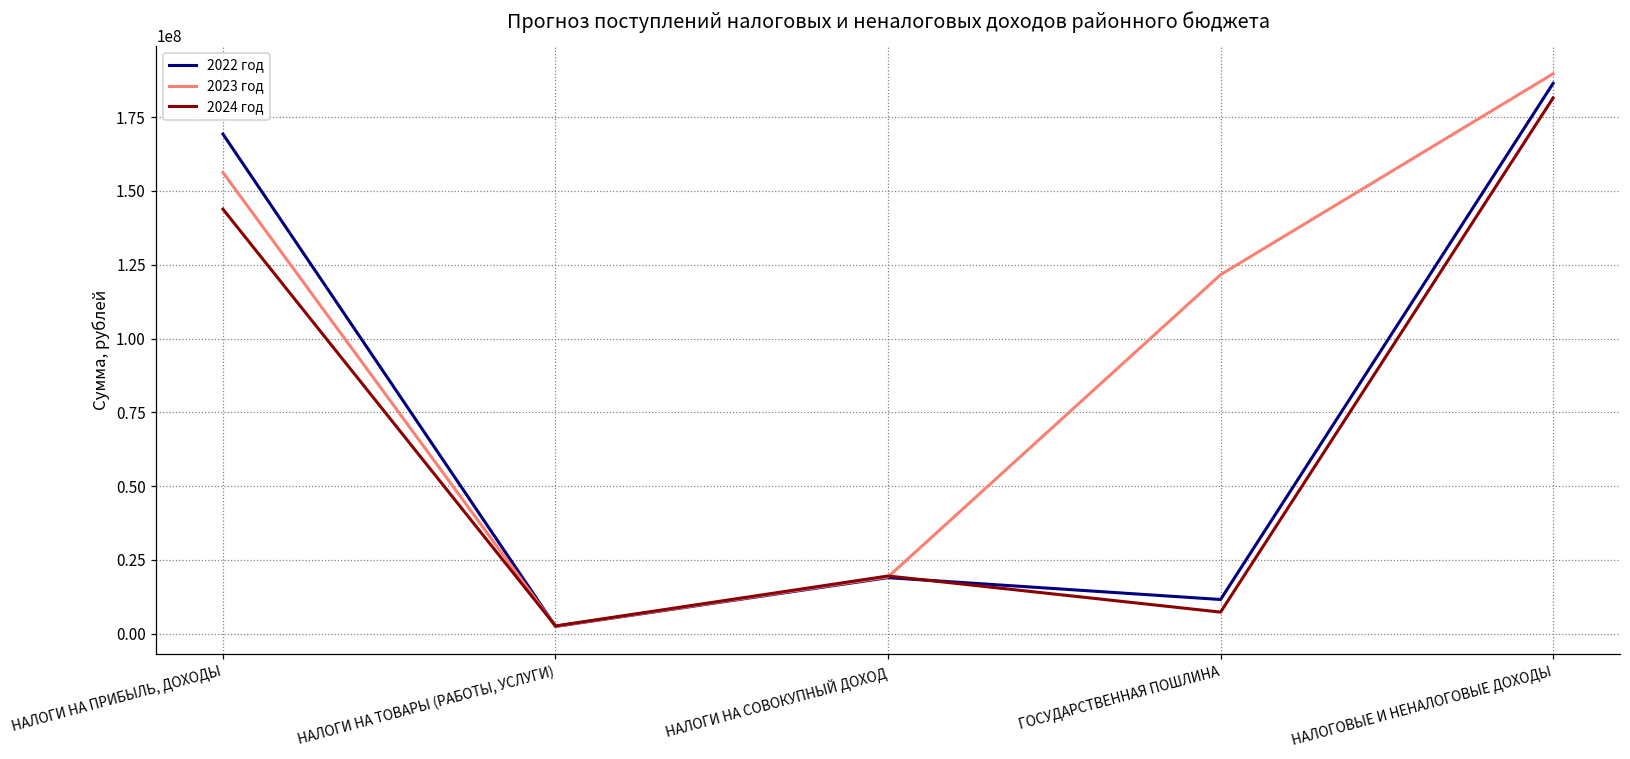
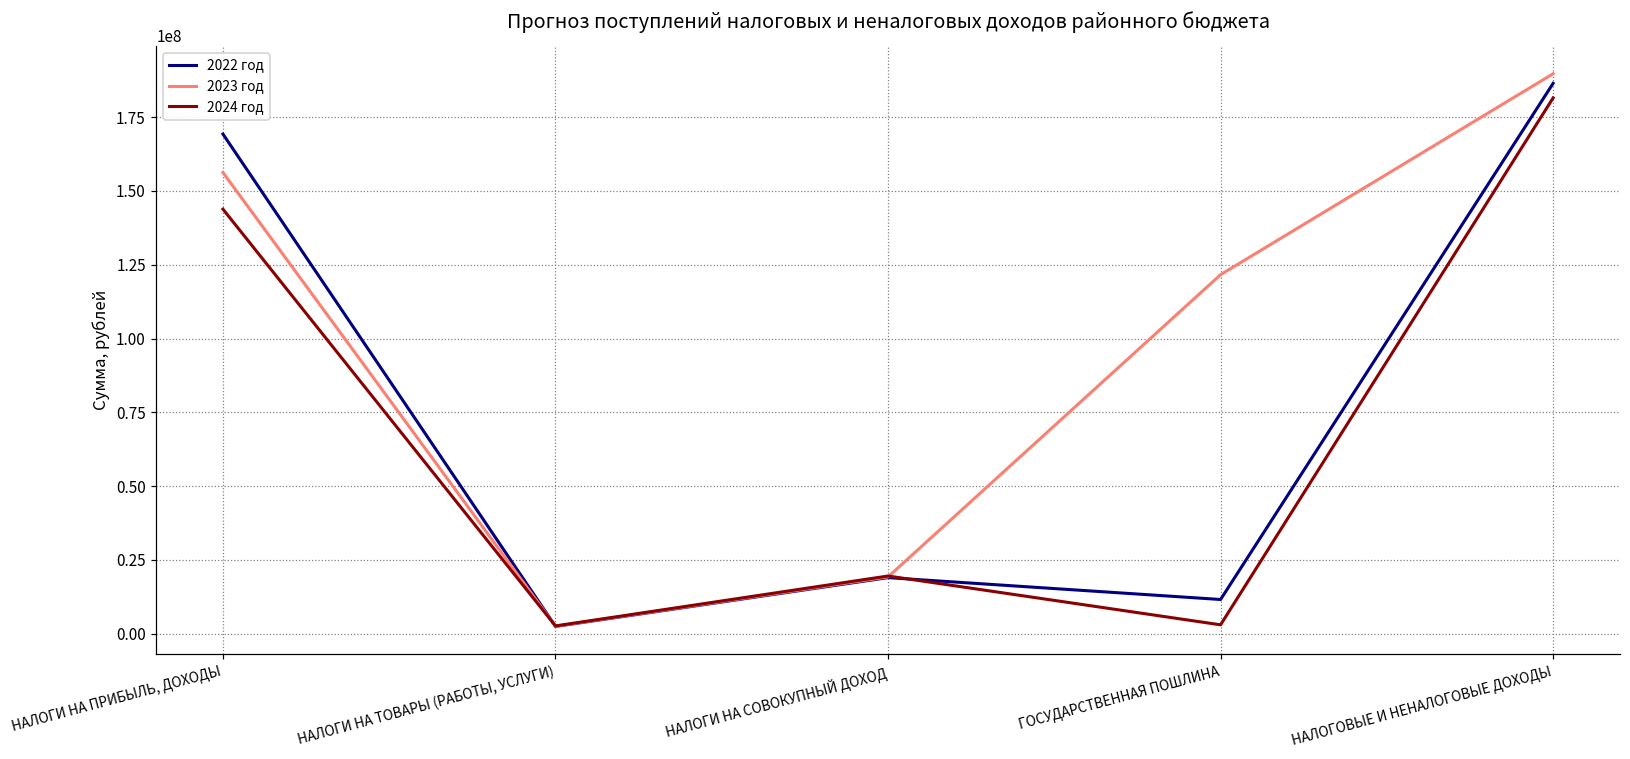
  {
    "2022 год": {
      "НАЛОГИ НА ПРИБЫЛЬ, ДОХОДЫ": 169000000,
      "ГОСУДАРСТВЕННАЯ ПОШЛИНА": 12000000,
      "НАЛОГОВЫЕ И НЕНАЛОГОВЫЕ ДОХОДЫ": 186000000
    },
    "2023 год": {
      "НАЛОГИ НА ПРИБЫЛЬ, ДОХОДЫ": 156000000,
      "ГОСУДАРСТВЕННАЯ ПОШЛИНА": 122000000,
      "НАЛОГОВЫЕ И НЕНАЛОГОВЫЕ ДОХОДЫ": 190000000
    },
    "2024 год": {
      "НАЛОГИ НА ПРИБЫЛЬ, ДОХОДЫ": 144000000,
-     "ГОСУДАРСТВЕННАЯ ПОШЛИНА": 7000000,
+     "ГОСУДАРСТВЕННАЯ ПОШЛИНА": 3000000,
      "НАЛОГОВЫЕ И НЕНАЛОГОВЫЕ ДОХОДЫ": 182000000
    }
  }
